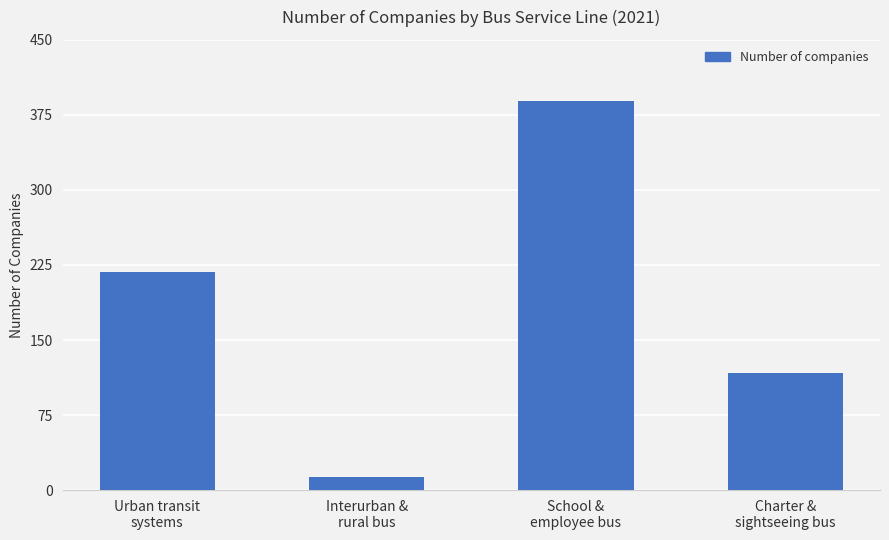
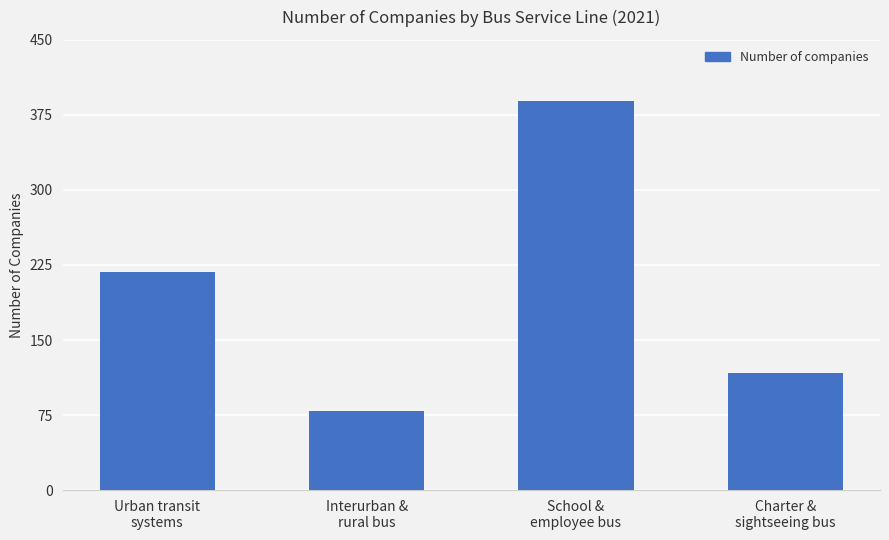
  {
    "Urban transit systems": 218,
-   "Interurban & rural bus": 13,
+   "Interurban & rural bus": 79,
    "School & employee bus": 389,
    "Charter & sightseeing bus": 117
  }
